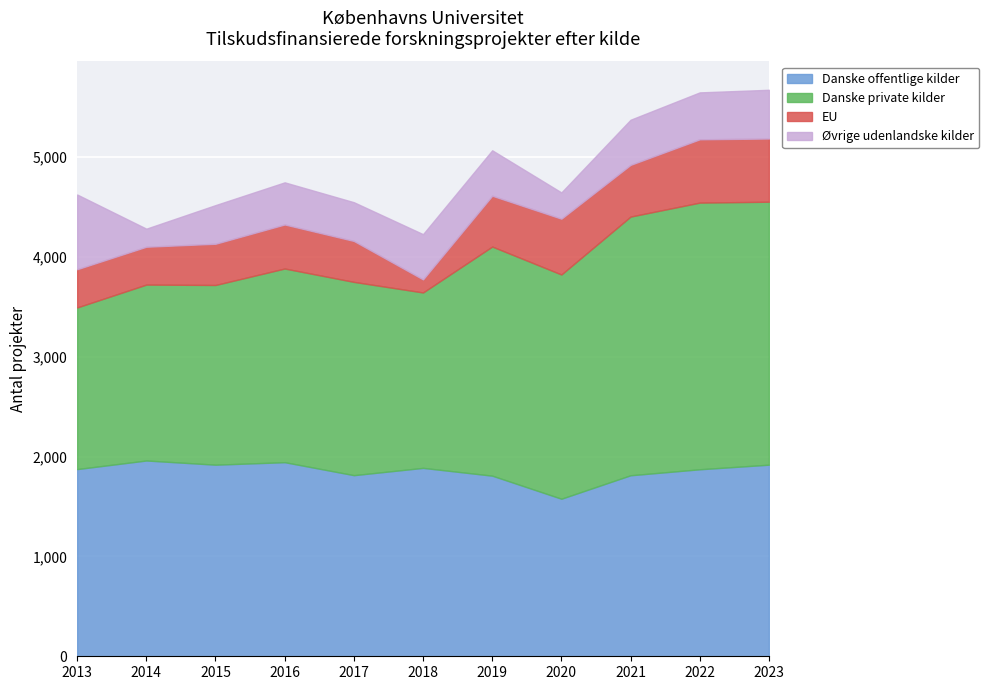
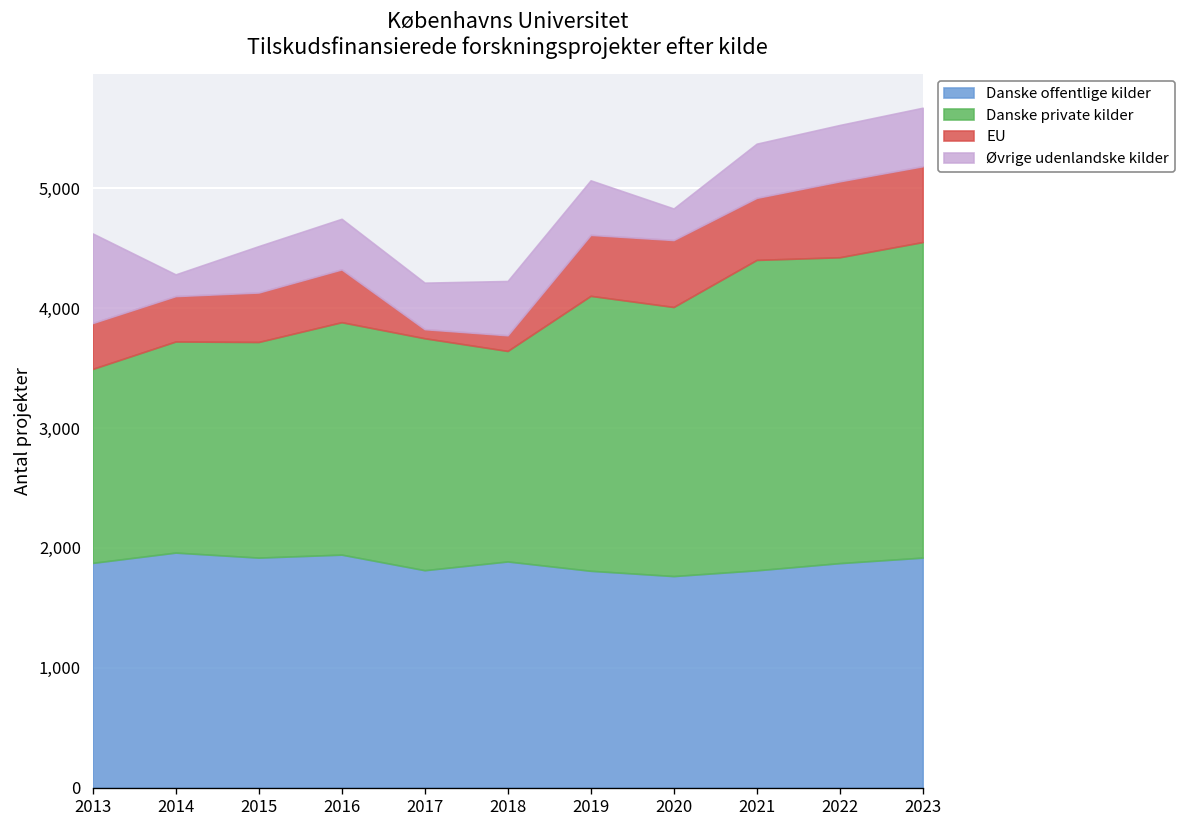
  {
    "Danske offentlige kilder": {
      "2013": "1,900",
      "2014": "2,000",
      "2015": "1,900",
      "2016": "1,900",
      "2017": "1,800",
      "2018": "1,900",
      "2019": "1,800",
-     "2020": "1,600",
+     "2020": "1,800",
      "2021": "1,800",
      "2022": "1,900",
      "2023": "1,900"
    },
    "Danske private kilder": {
      "2013": "1,600",
      "2014": "1,800",
      "2015": "1,800",
      "2016": "1,900",
      "2017": "1,900",
      "2018": "1,800",
      "2019": "2,300",
      "2020": "2,200",
      "2021": "2,600",
-     "2022": "2,700",
+     "2022": "2,600",
      "2023": "2,600"
    },
    "EU": {
      "2013": "400",
      "2014": "400",
      "2015": "400",
      "2016": "400",
-     "2017": "400",
+     "2017": "100",
      "2018": "100",
      "2019": "500",
      "2020": "600",
      "2021": "500",
      "2022": "600",
      "2023": "600"
    },
    "Øvrige udenlandske kilder": {
      "2013": "700",
      "2014": "200",
      "2015": "400",
      "2016": "400",
      "2017": "400",
      "2018": "500",
      "2019": "500",
      "2020": "300",
      "2021": "500",
      "2022": "500",
      "2023": "500"
    }
  }
